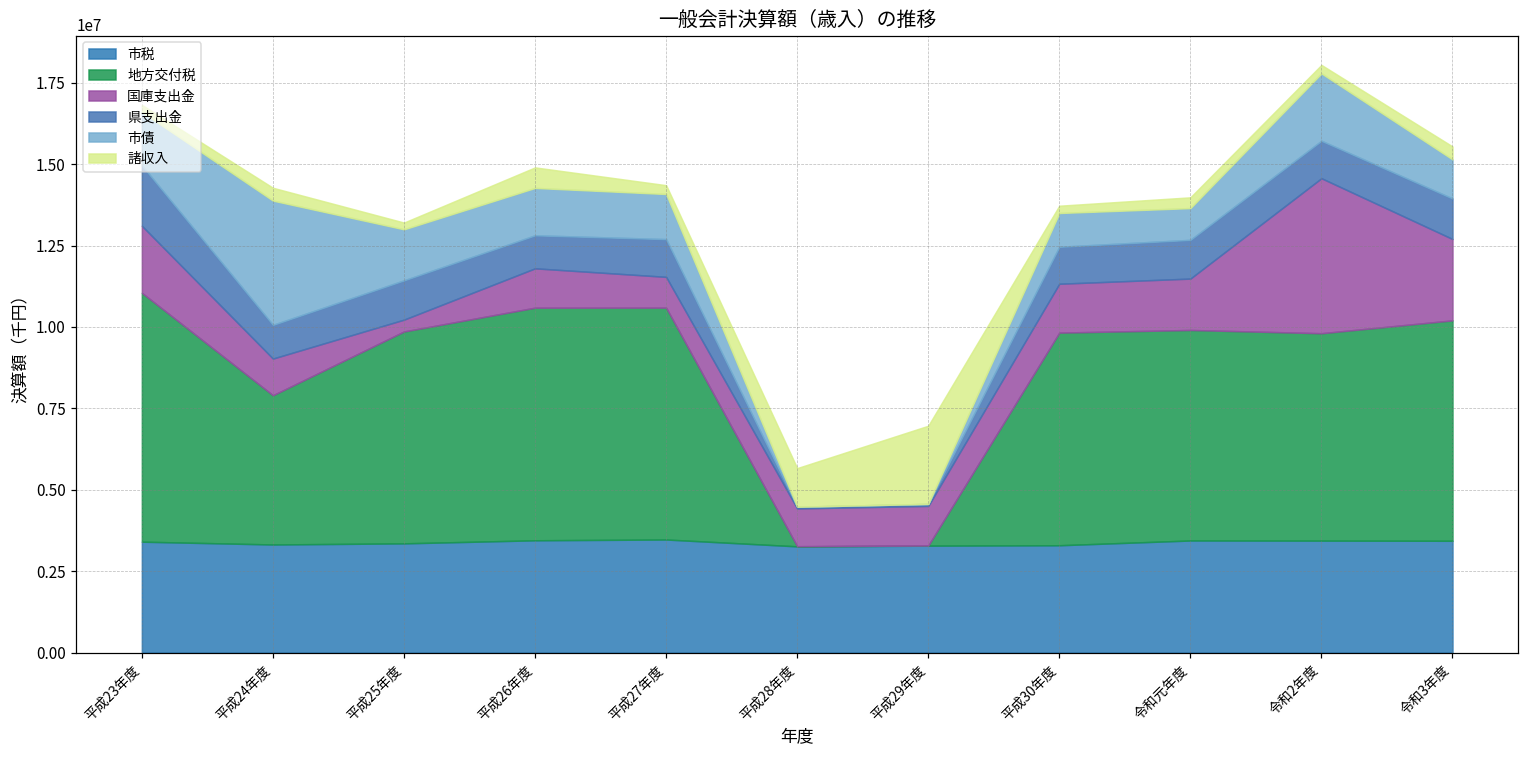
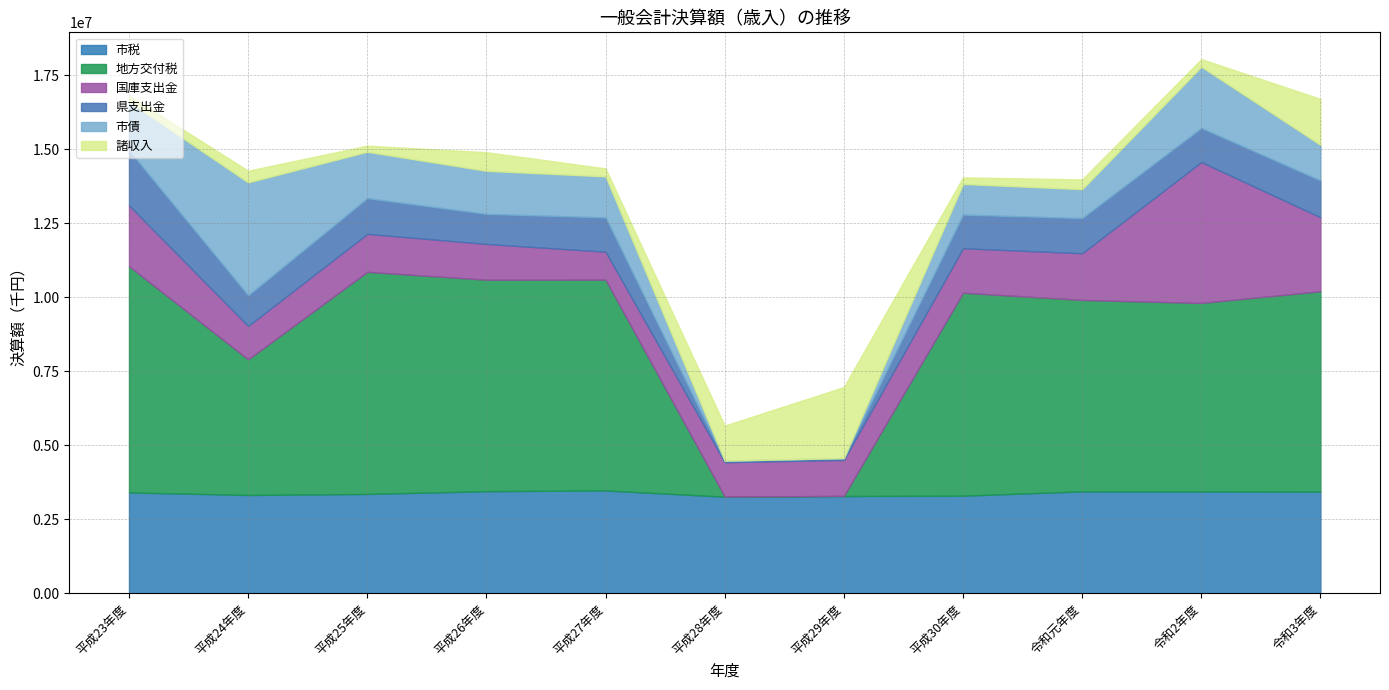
  {
    "地方交付税": {
      "平成23年度": 7600000,
      "平成24年度": 4600000,
-     "平成25年度": 6500000,
+     "平成25年度": 7500000,
      "平成26年度": 7100000,
      "平成27年度": 7100000,
-     "平成30年度": 6500000,
+     "平成30年度": 6900000,
      "令和元年度": 6500000,
      "令和2年度": 6400000,
      "令和3年度": 6800000
    },
    "国庫支出金": {
      "平成23年度": 2100000,
      "平成24年度": 1100000,
-     "平成25年度": 400000,
+     "平成25年度": 1300000,
      "平成26年度": 1200000,
      "平成27年度": 900000,
      "平成30年度": 1500000,
      "令和元年度": 1600000,
      "令和2年度": 4800000,
      "令和3年度": 2500000
    },
    "市債": {
      "平成24年度": 3800000,
      "平成25年度": 1600000,
      "平成26年度": 1500000,
      "平成27年度": 1400000,
      "平成30年度": 1000000,
      "令和元年度": 1000000,
      "令和2年度": 2100000,
      "令和3年度": 1200000
    },
    "諸収入": {
      "平成24年度": 400000,
      "平成25年度": 200000,
      "平成26年度": 600000,
      "平成27年度": 300000,
      "平成28年度": 1200000,
      "平成29年度": 2400000,
      "平成30年度": 200000,
      "令和元年度": 300000,
      "令和2年度": 300000,
-     "令和3年度": 400000
+     "令和3年度": 1600000
    }
  }
